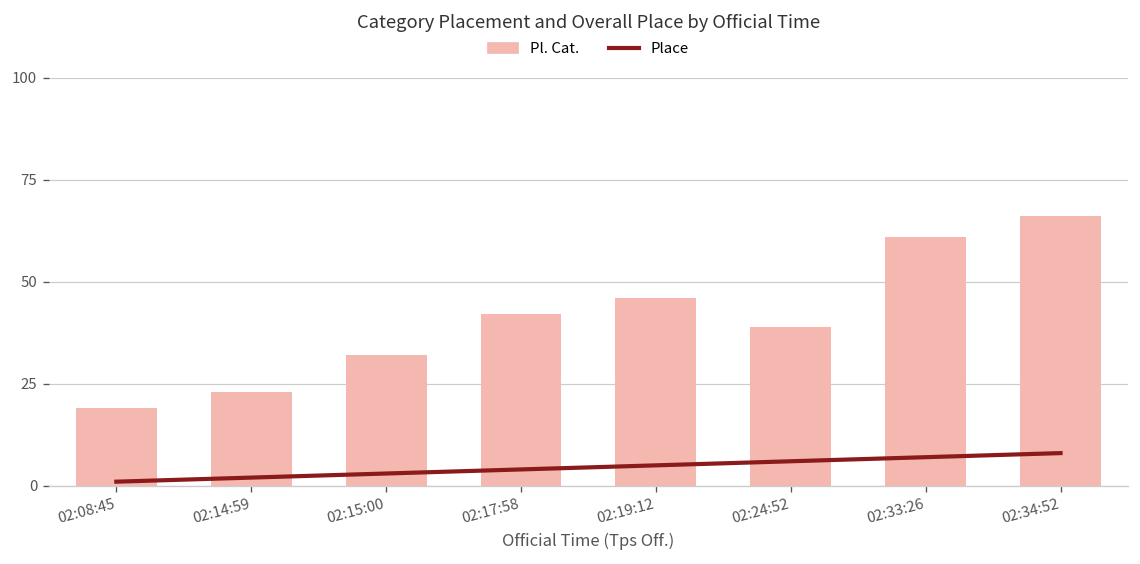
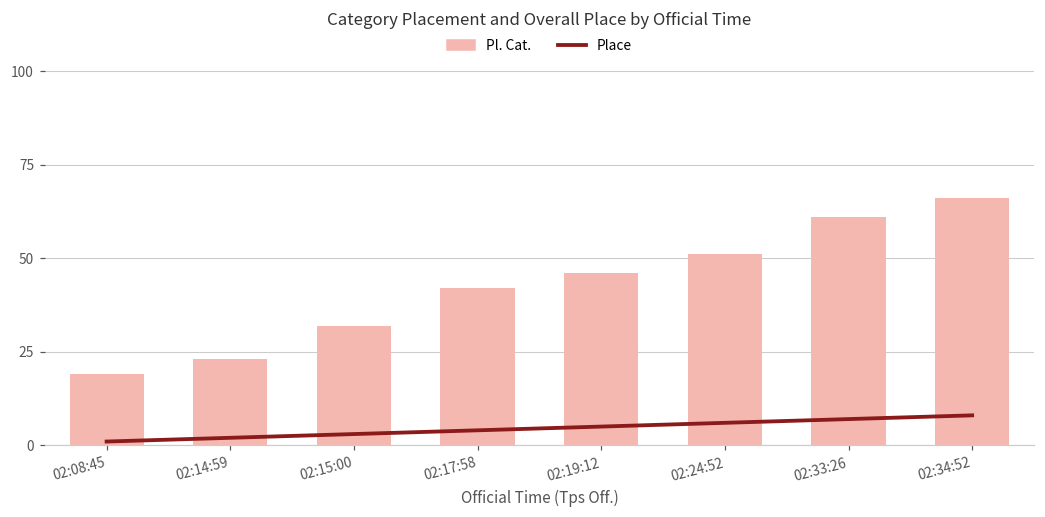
  {
    "Place": {
      "02:08:45": 1,
      "02:34:52": 8
    },
    "Pl. Cat.": {
      "02:08:45": 19,
      "02:14:59": 23,
      "02:15:00": 32,
      "02:17:58": 42,
      "02:19:12": 46,
-     "02:24:52": 39,
+     "02:24:52": 51,
      "02:33:26": 61,
      "02:34:52": 66
    }
  }
